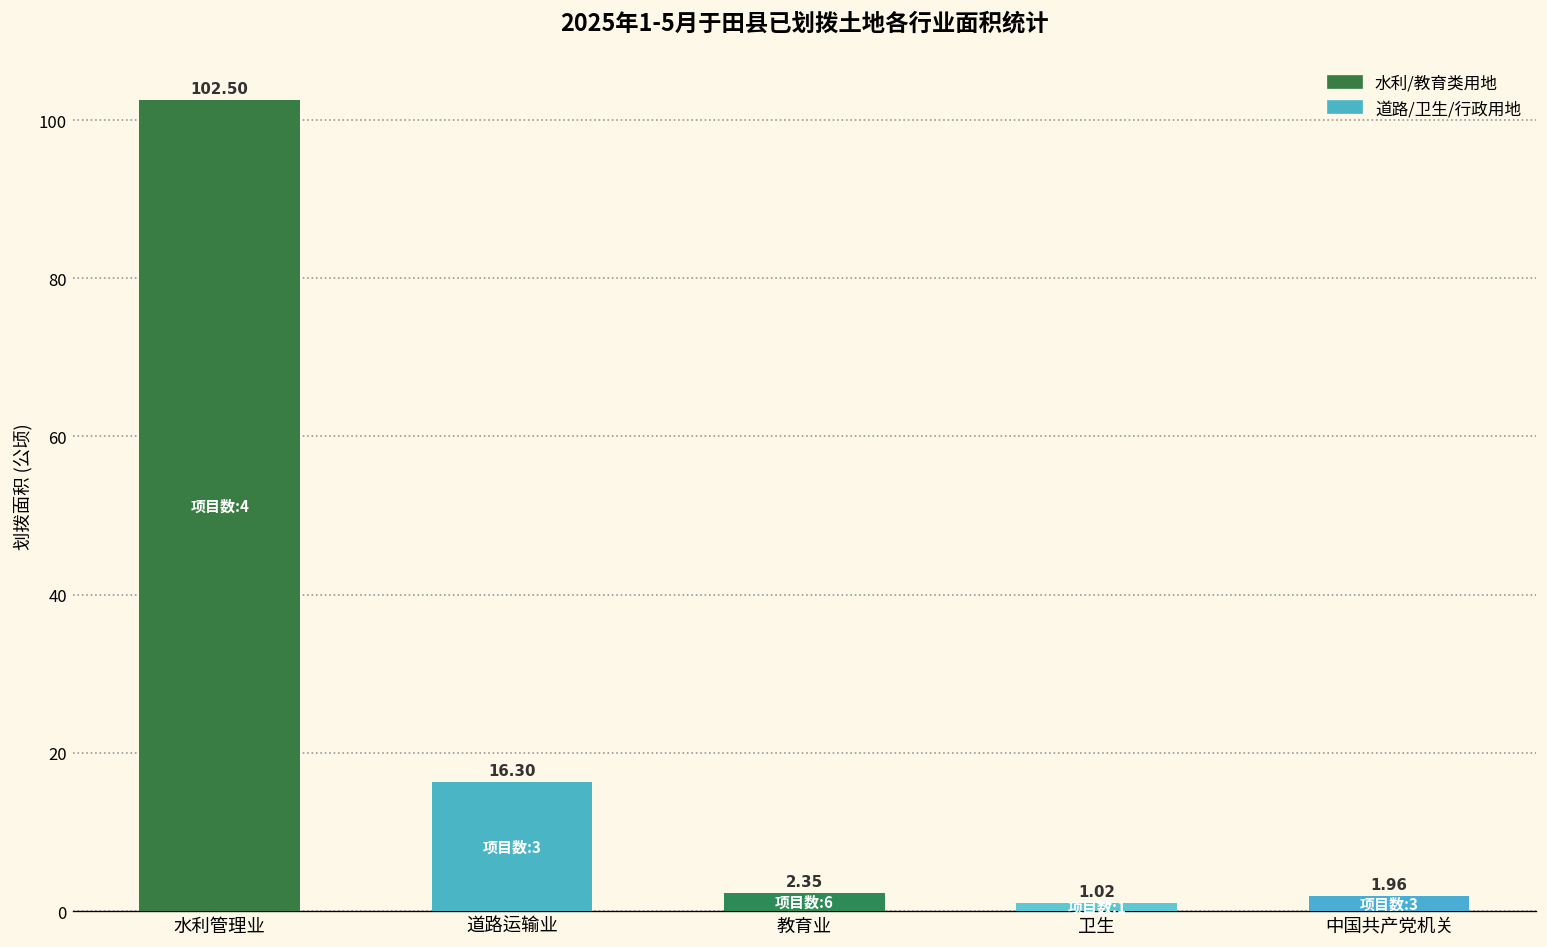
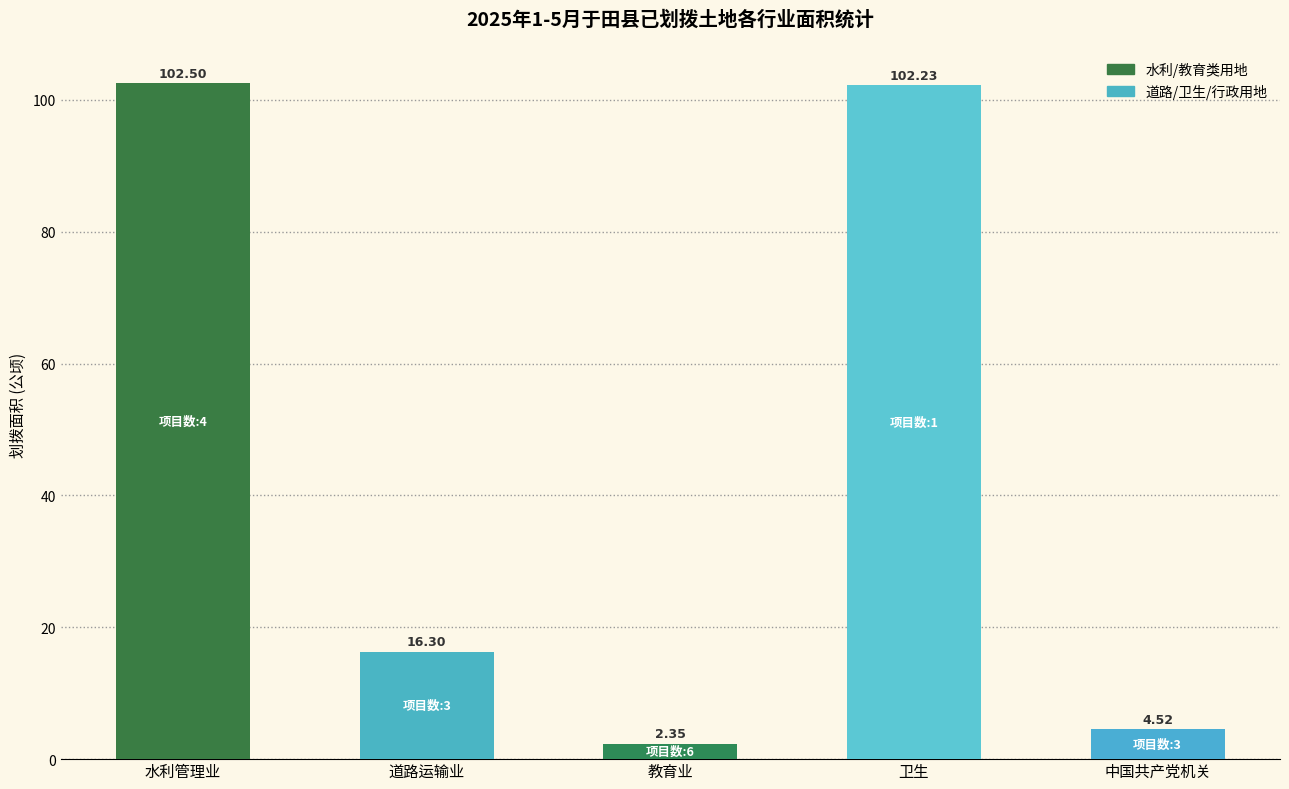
  {
    "水利管理业": 102.50,
    "道路运输业": 16.30,
    "教育业": 2.35,
-   "卫生": 1.02,
-   "中国共产党机关": 1.96
+   "卫生": 102.23,
+   "中国共产党机关": 4.52
  }
